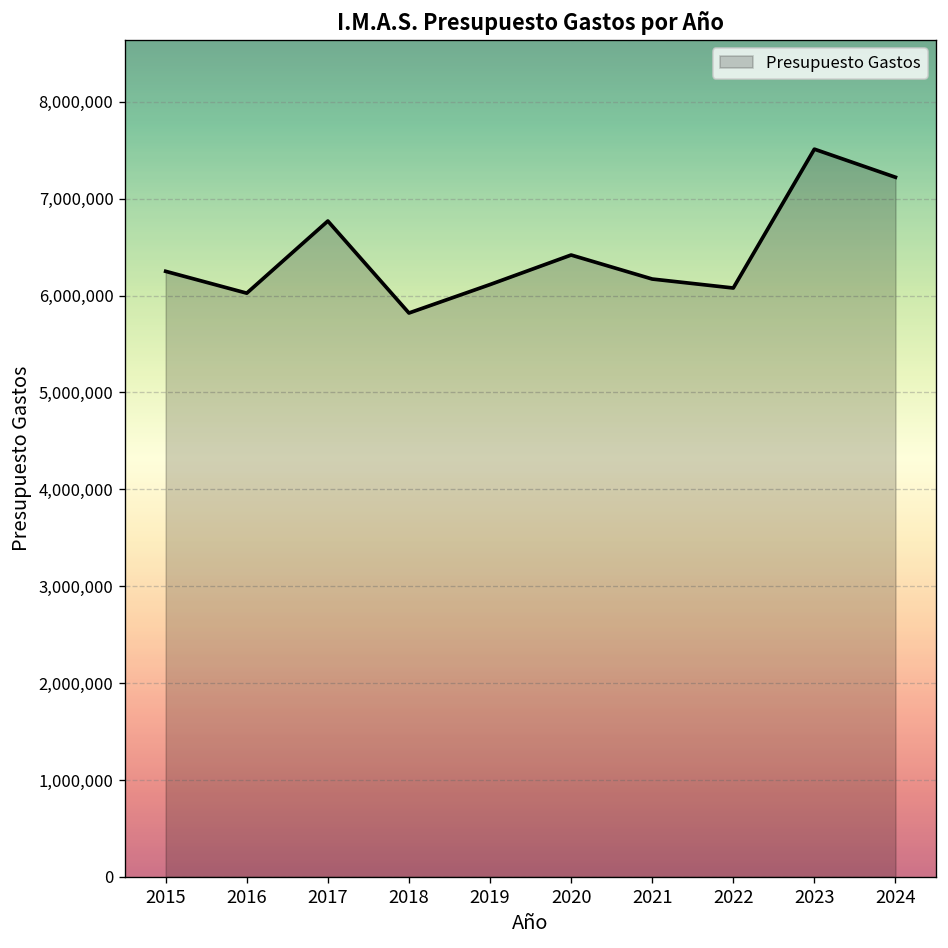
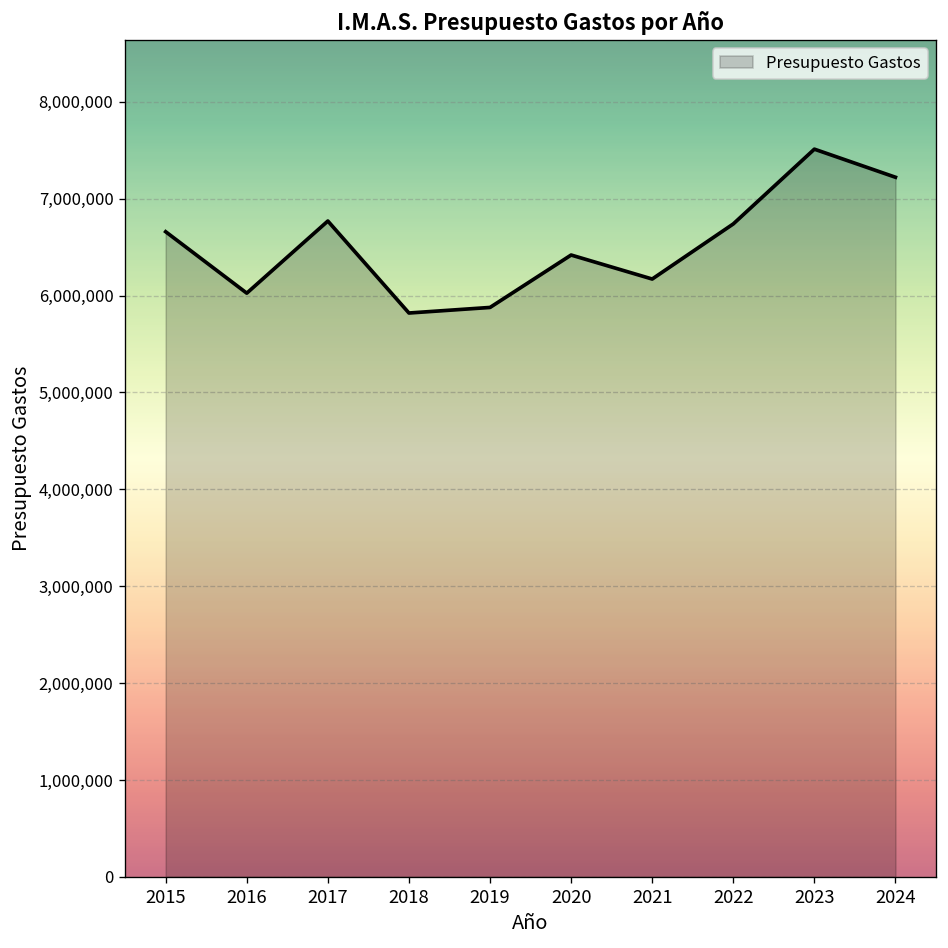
  {
-   "2015": "6,300,000",
+   "2015": "6,700,000",
    "2016": "6,000,000",
    "2017": "6,800,000",
    "2018": "5,800,000",
-   "2019": "6,100,000",
+   "2019": "5,900,000",
    "2020": "6,400,000",
    "2021": "6,200,000",
-   "2022": "6,100,000",
+   "2022": "6,700,000",
    "2023": "7,500,000",
    "2024": "7,200,000"
  }
